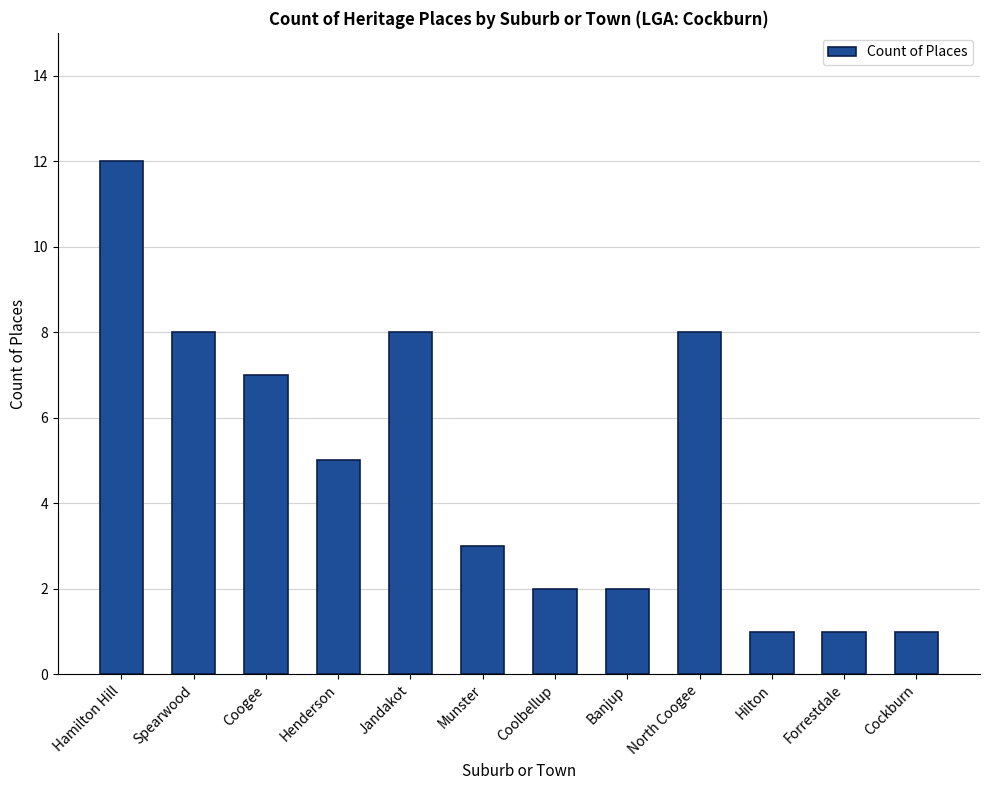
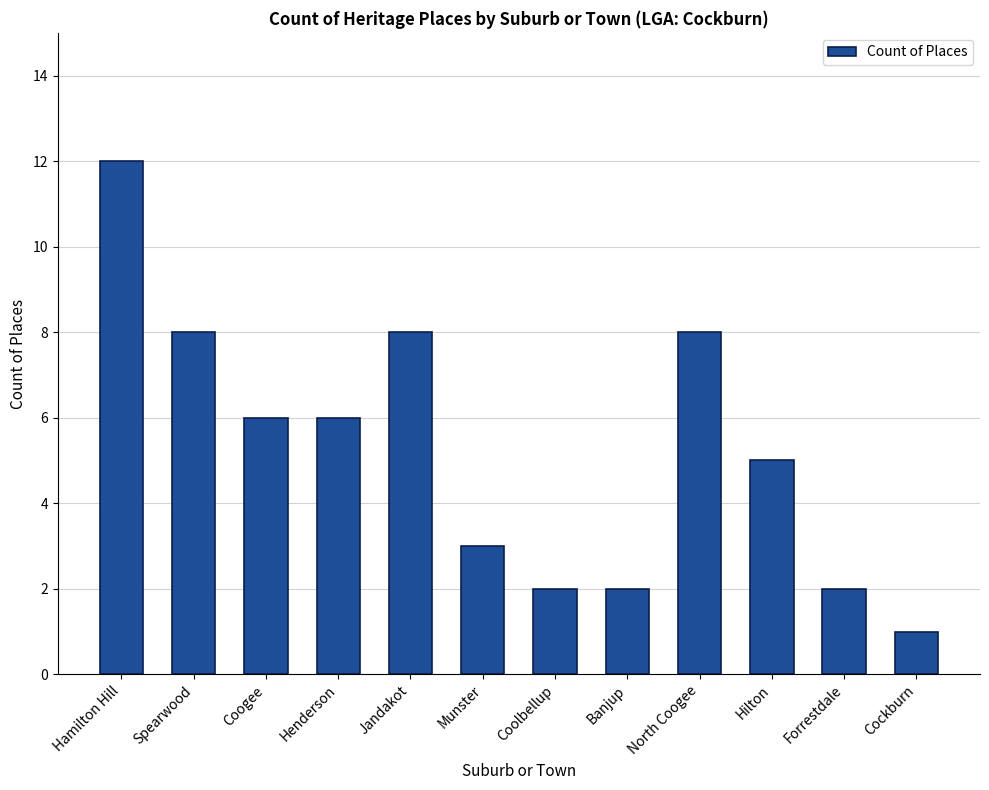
  {
    "Hamilton Hill": 12,
    "Spearwood": 8,
-   "Coogee": 7,
-   "Henderson": 5,
+   "Coogee": 6,
+   "Henderson": 6,
    "Jandakot": 8,
    "Munster": 3,
    "Coolbellup": 2,
    "Banjup": 2,
    "North Coogee": 8,
-   "Hilton": 1,
-   "Forrestdale": 1,
+   "Hilton": 5,
+   "Forrestdale": 2,
    "Cockburn": 1
  }
